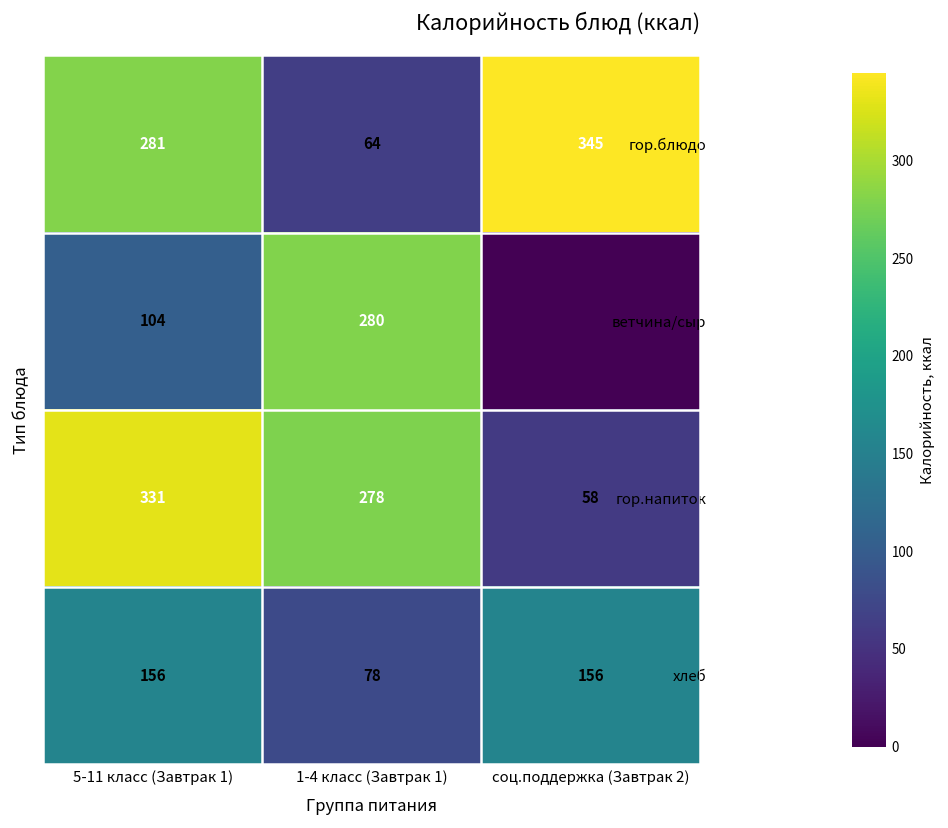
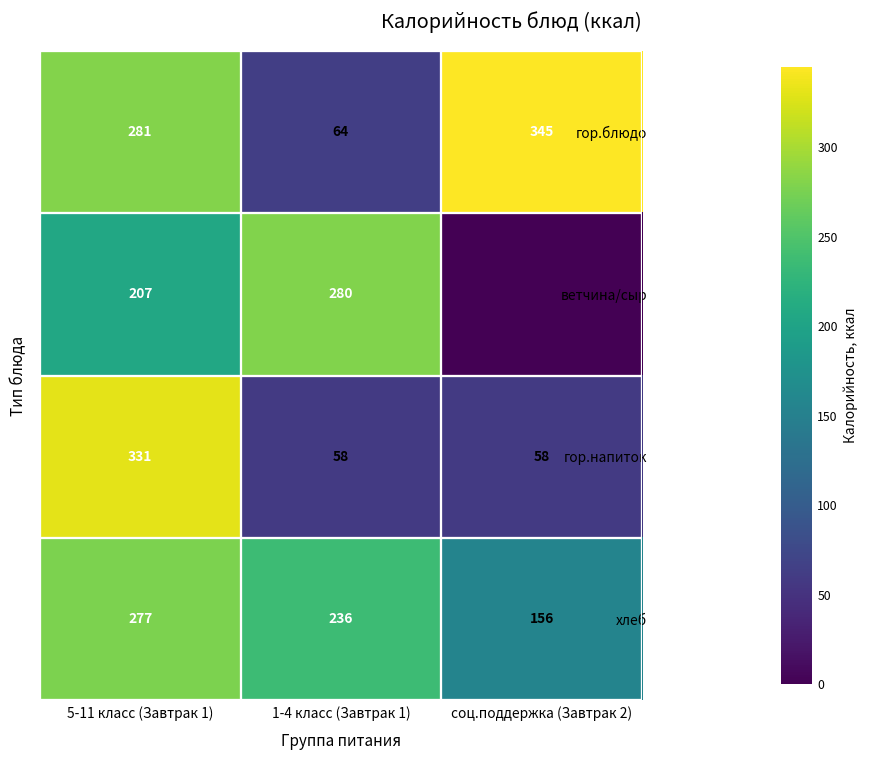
  {
    "гор.блюдо": {
      "5-11 класс (Завтрак 1)": 281,
      "1-4 класс (Завтрак 1)": 64,
      "соц.поддержка (Завтрак 2)": 345
    },
    "ветчина/сыр": {
-     "5-11 класс (Завтрак 1)": 104,
+     "5-11 класс (Завтрак 1)": 207,
      "1-4 класс (Завтрак 1)": 280
    },
    "гор.напиток": {
      "5-11 класс (Завтрак 1)": 331,
-     "1-4 класс (Завтрак 1)": 278,
+     "1-4 класс (Завтрак 1)": 58,
      "соц.поддержка (Завтрак 2)": 58
    },
    "хлеб": {
-     "5-11 класс (Завтрак 1)": 156,
-     "1-4 класс (Завтрак 1)": 78,
+     "5-11 класс (Завтрак 1)": 277,
+     "1-4 класс (Завтрак 1)": 236,
      "соц.поддержка (Завтрак 2)": 156
    }
  }
